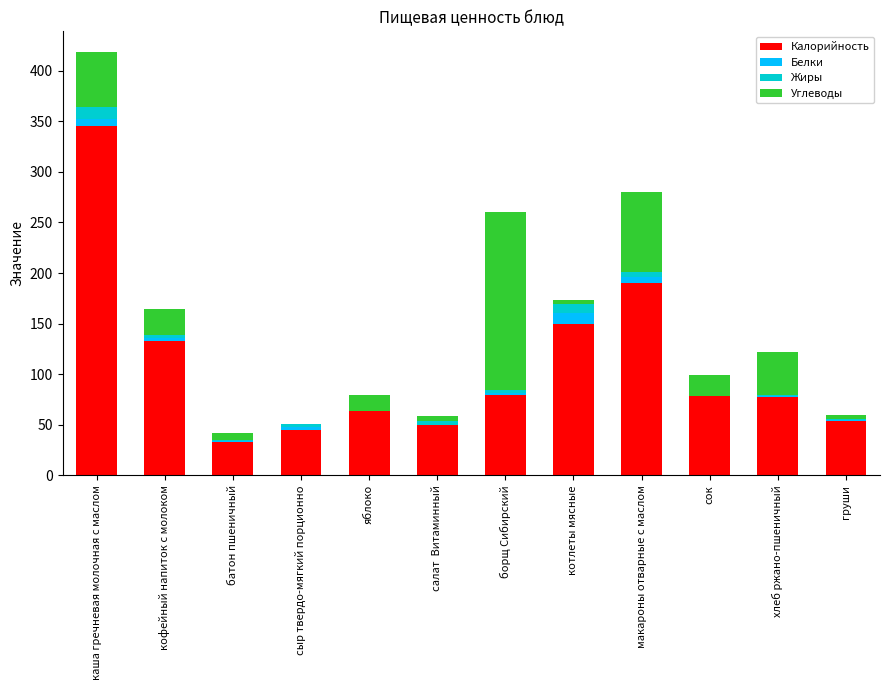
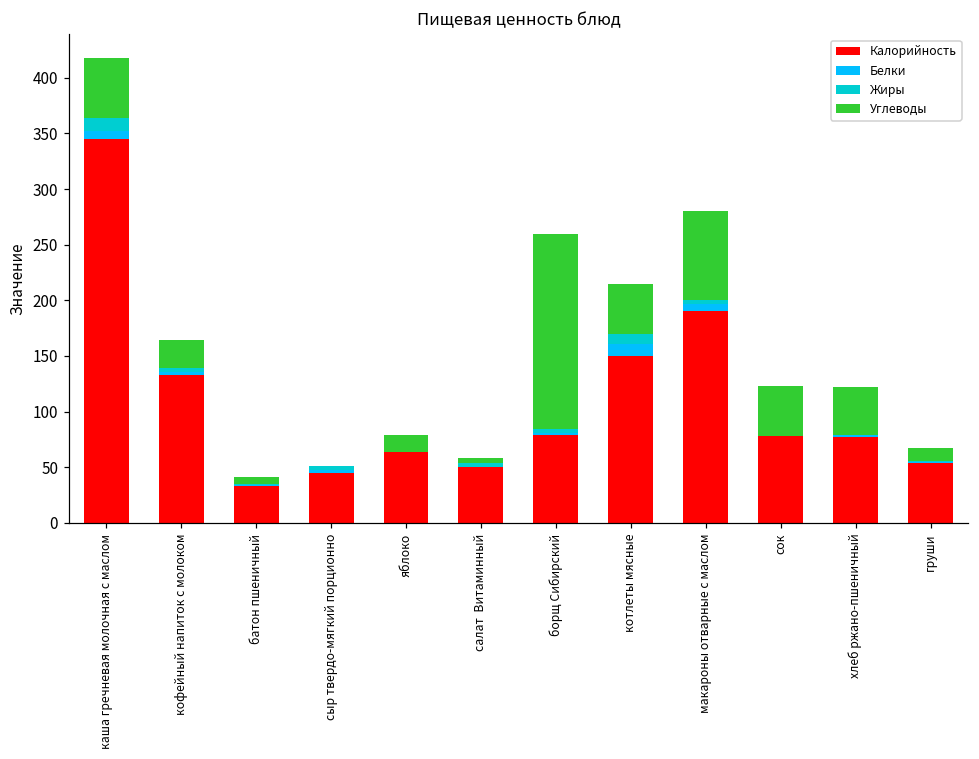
  {
    "Калорийность": {
      "каша гречневая молочная с маслом": 345,
      "кофейный напиток с молоком": 133,
      "батон пшеничный": 33,
      "сыр твердо-мягкий порционно": 45,
      "яблоко": 64,
      "салат Витаминный": 50,
      "борщ Сибирский": 79,
      "котлеты мясные": 150,
      "макароны отварные с маслом": 190,
      "сок": 78,
      "хлеб ржано-пшеничный": 78,
      "груши": 54
    },
    "Углеводы": {
      "каша гречневая молочная с маслом": 54,
      "кофейный напиток с молоком": 25,
      "батон пшеничный": 7,
      "сыр твердо-мягкий порционно": 0,
      "яблоко": 15,
      "салат Витаминный": 4,
      "борщ Сибирский": 176,
-     "котлеты мясные": 4,
+     "котлеты мясные": 45,
      "макароны отварные с маслом": 80,
-     "сок": 21,
+     "сок": 45,
      "хлеб ржано-пшеничный": 43,
-     "груши": 4
+     "груши": 12
    }
  }
